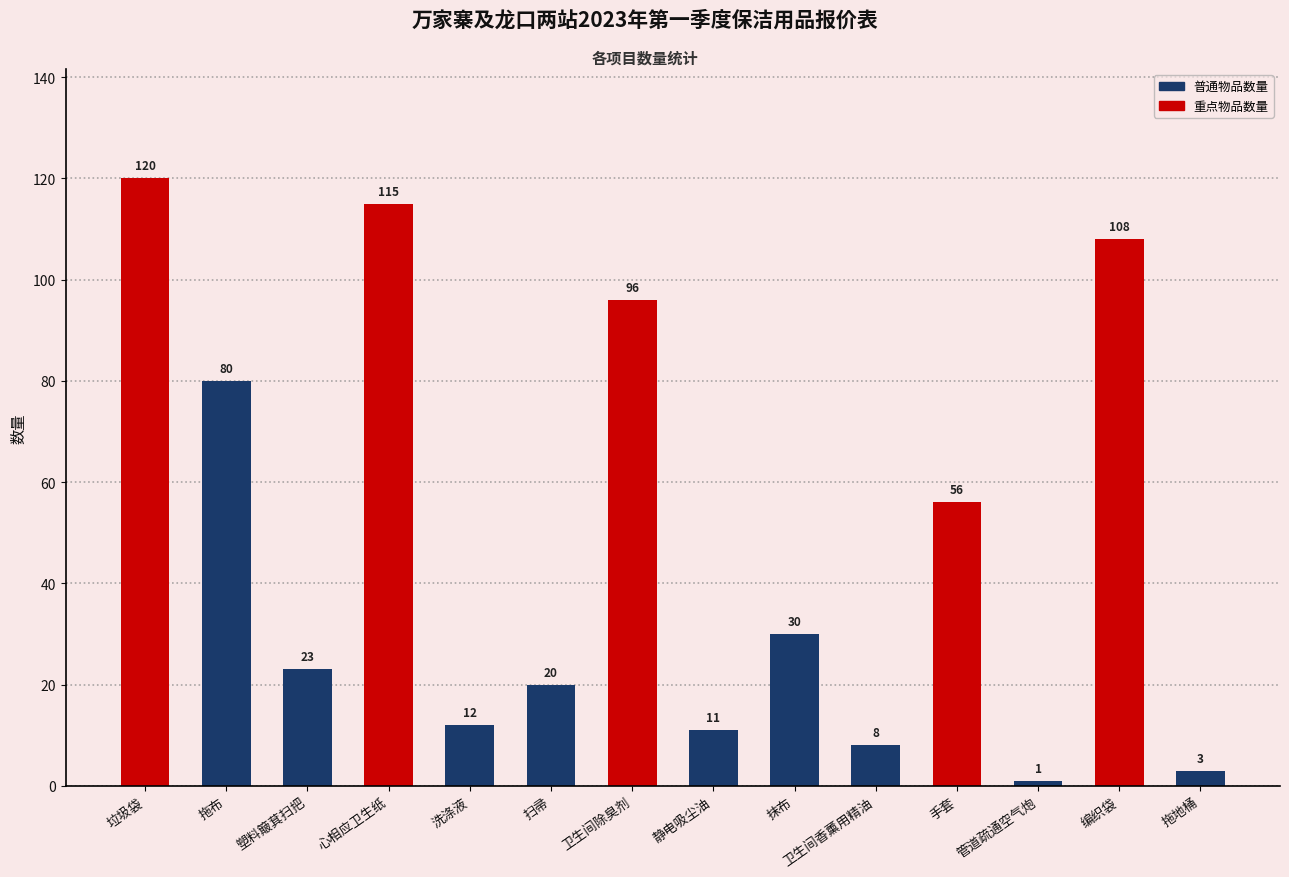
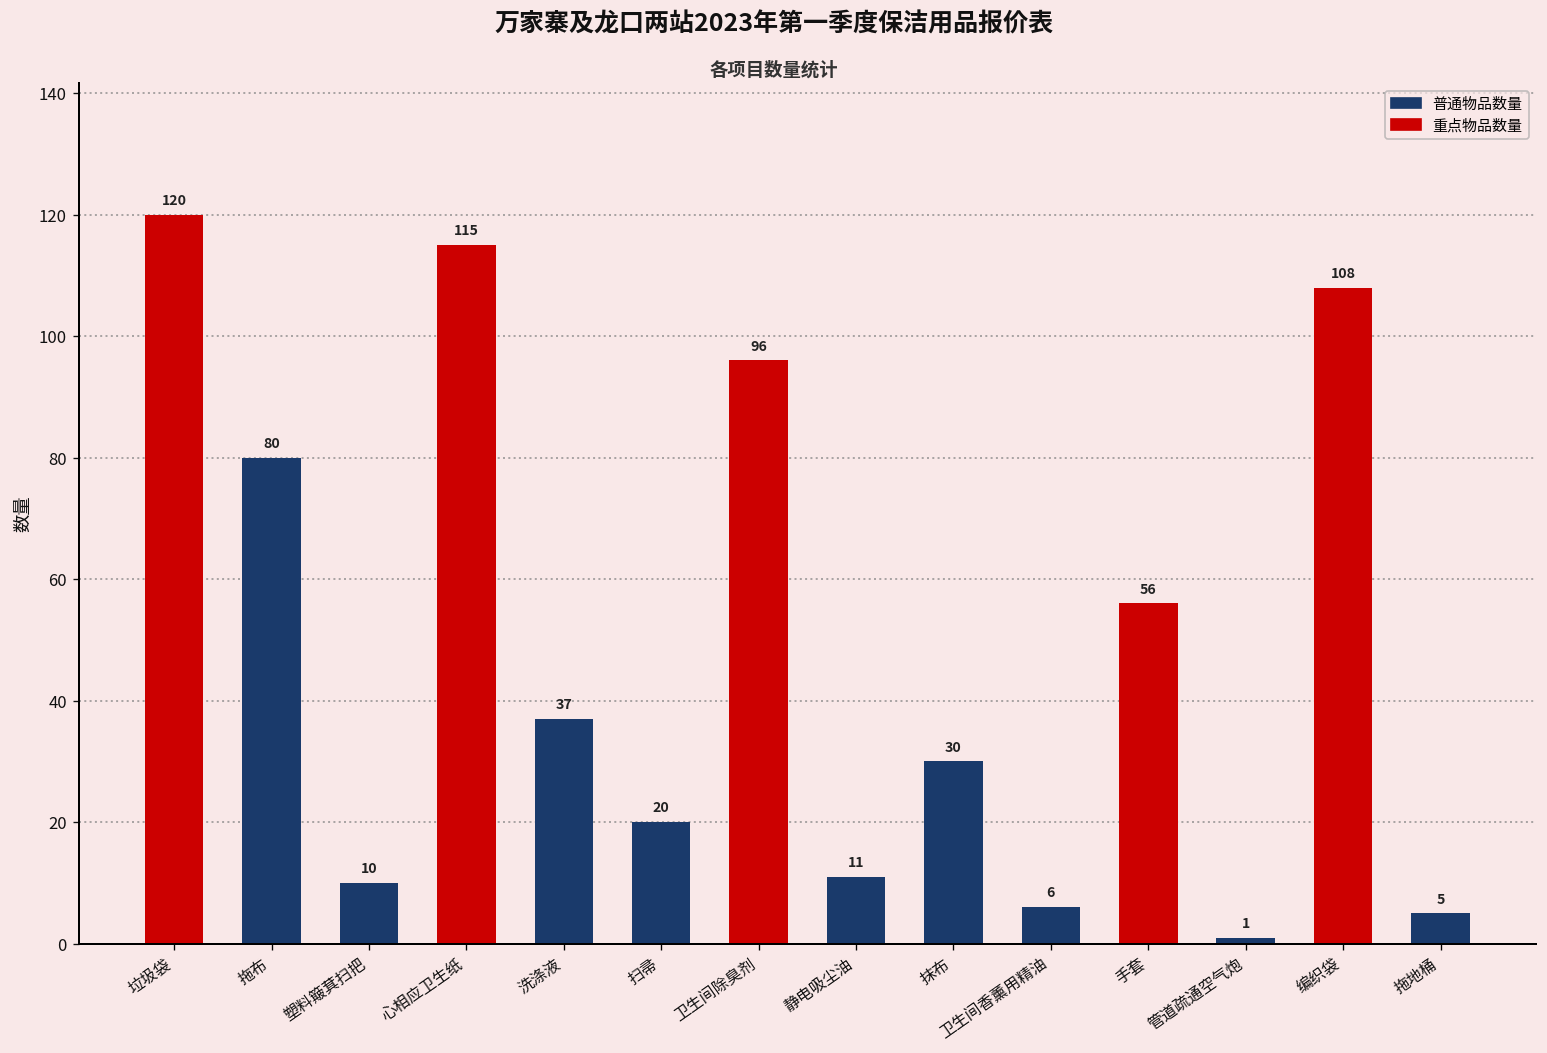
  {
    "垃圾袋": 120,
    "拖布": 80,
-   "塑料簸萁扫把": 23,
+   "塑料簸萁扫把": 10,
    "心相应卫生纸": 115,
-   "洗涤液": 12,
+   "洗涤液": 37,
    "扫帚": 20,
    "卫生间除臭剂": 96,
    "静电吸尘油": 11,
    "抹布": 30,
-   "卫生间香薰用精油": 8,
+   "卫生间香薰用精油": 6,
    "手套": 56,
    "管道疏通空气炮": 1,
    "编织袋": 108,
-   "拖地桶": 3
+   "拖地桶": 5
  }
